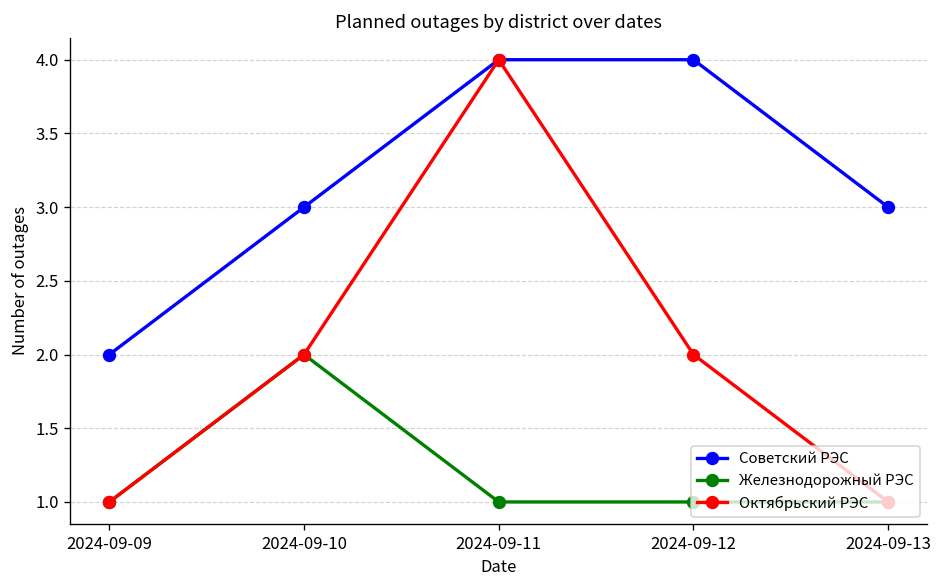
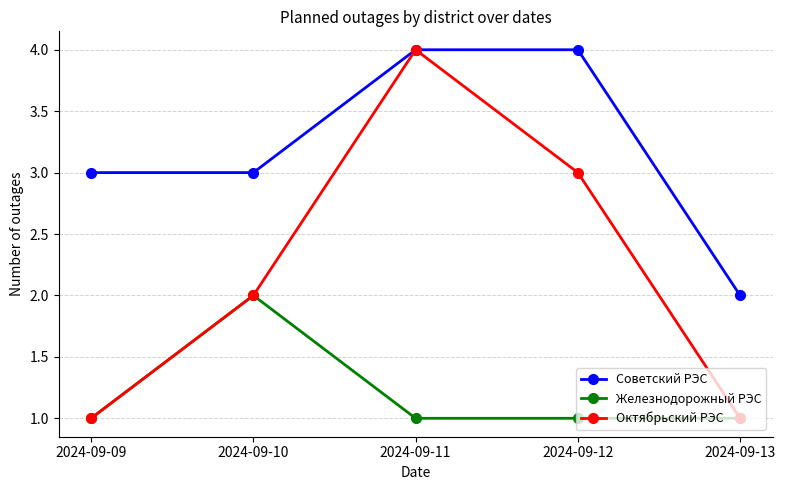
  {
    "Советский РЭС": {
-     "2024-09-09": 2,
+     "2024-09-09": 3,
      "2024-09-10": 3,
      "2024-09-12": 4,
-     "2024-09-13": 3
+     "2024-09-13": 2
    },
    "Железнодорожный РЭС": {
      "2024-09-11": 1
    },
    "Октябрьский РЭС": {
-     "2024-09-12": 2
+     "2024-09-12": 3
    }
  }
